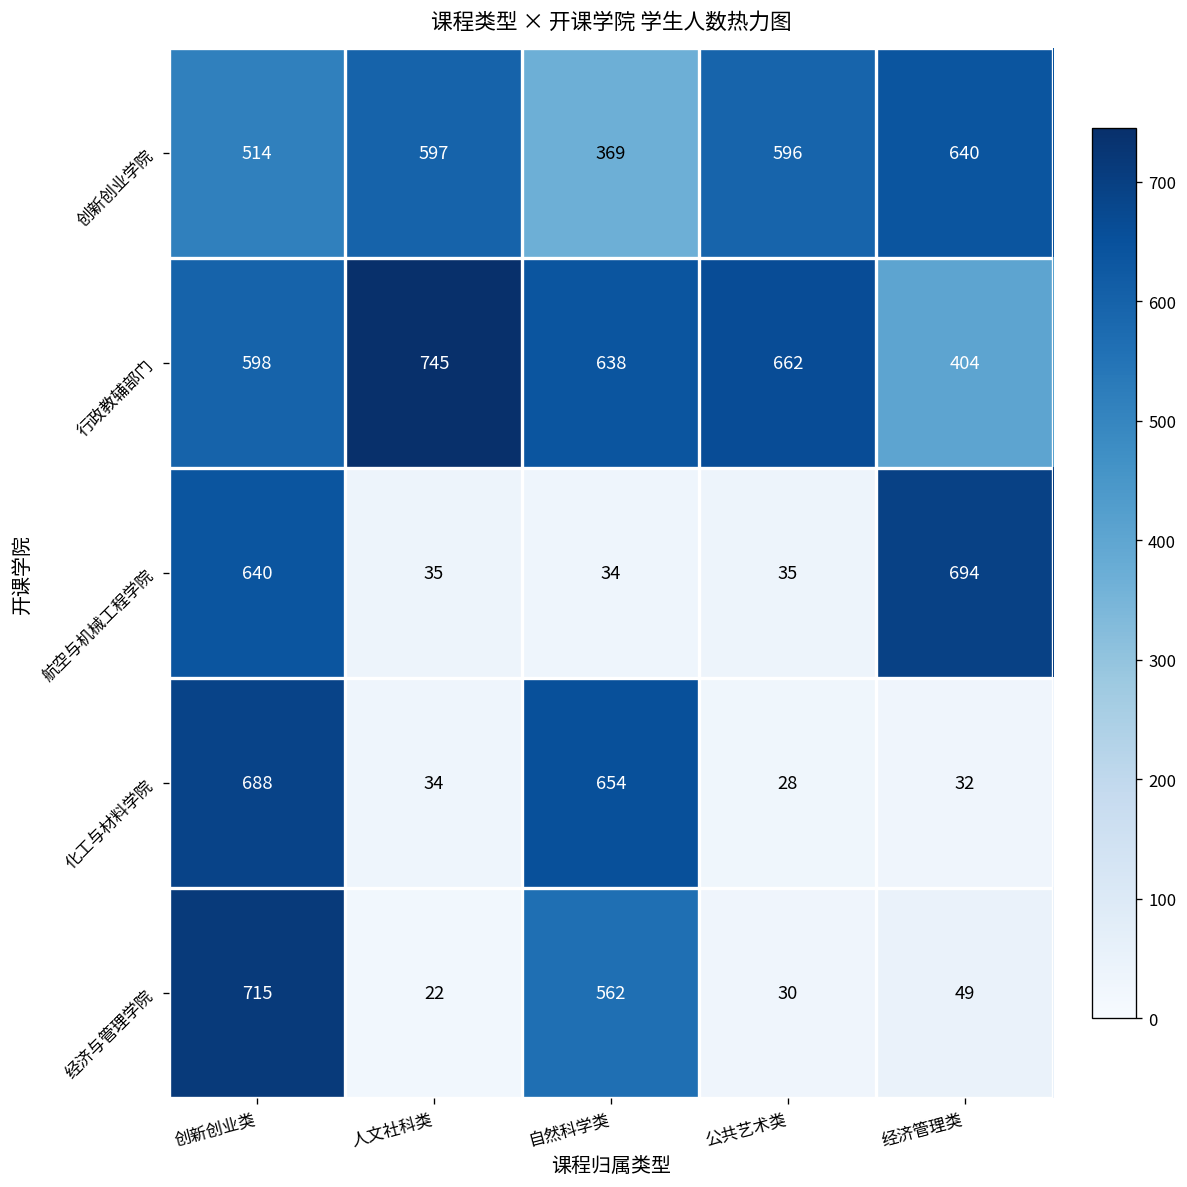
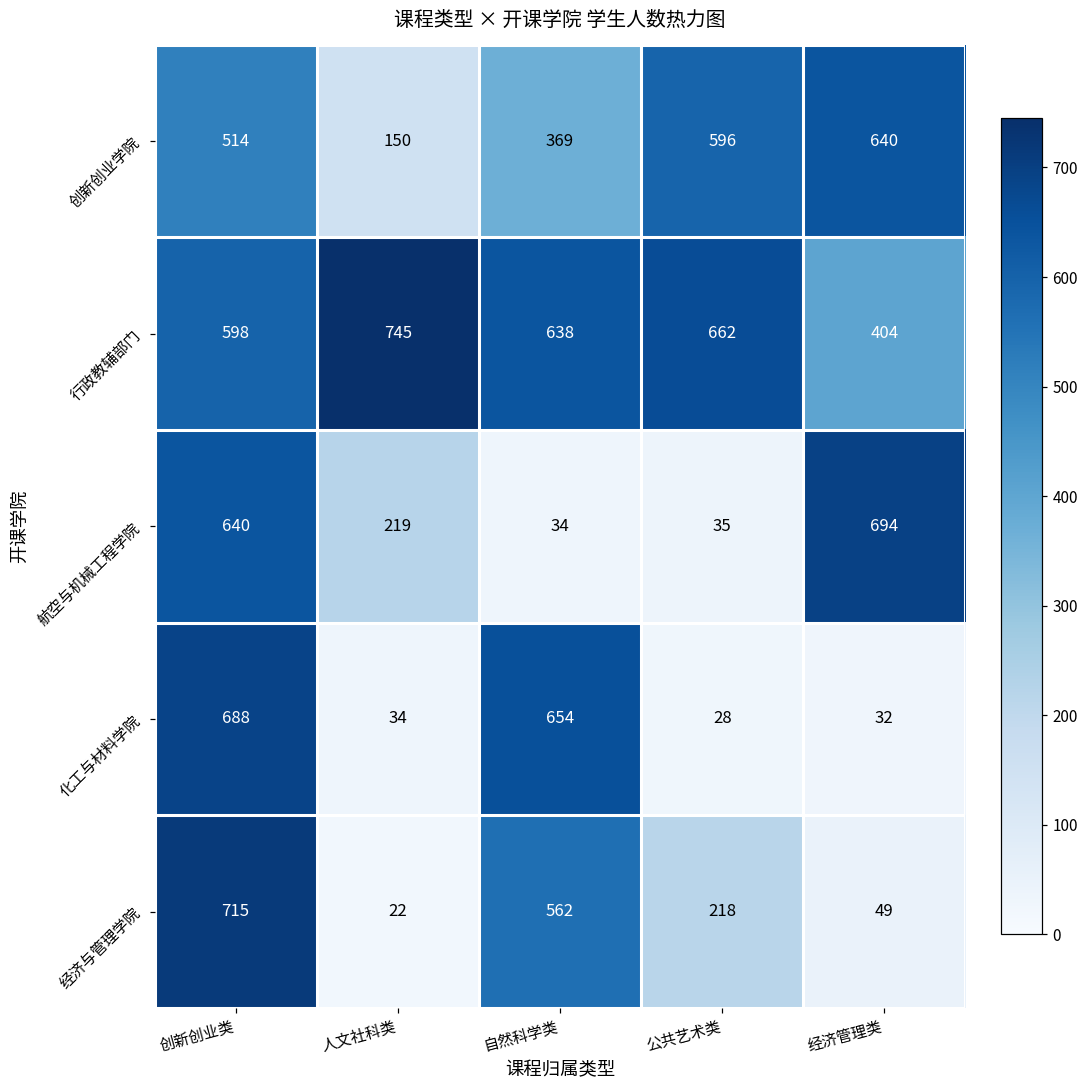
  {
    "创新创业学院": {
      "创新创业类": 514,
-     "人文社科类": 597,
+     "人文社科类": 150,
      "自然科学类": 369,
      "公共艺术类": 596,
      "经济管理类": 640
    },
    "行政教辅部门": {
      "创新创业类": 598,
      "人文社科类": 745,
      "自然科学类": 638,
      "公共艺术类": 662,
      "经济管理类": 404
    },
    "航空与机械工程学院": {
      "创新创业类": 640,
-     "人文社科类": 35,
+     "人文社科类": 219,
      "自然科学类": 34,
      "公共艺术类": 35,
      "经济管理类": 694
    },
    "化工与材料学院": {
      "创新创业类": 688,
      "人文社科类": 34,
      "自然科学类": 654,
      "公共艺术类": 28,
      "经济管理类": 32
    },
    "经济与管理学院": {
      "创新创业类": 715,
      "人文社科类": 22,
      "自然科学类": 562,
-     "公共艺术类": 30,
+     "公共艺术类": 218,
      "经济管理类": 49
    }
  }
